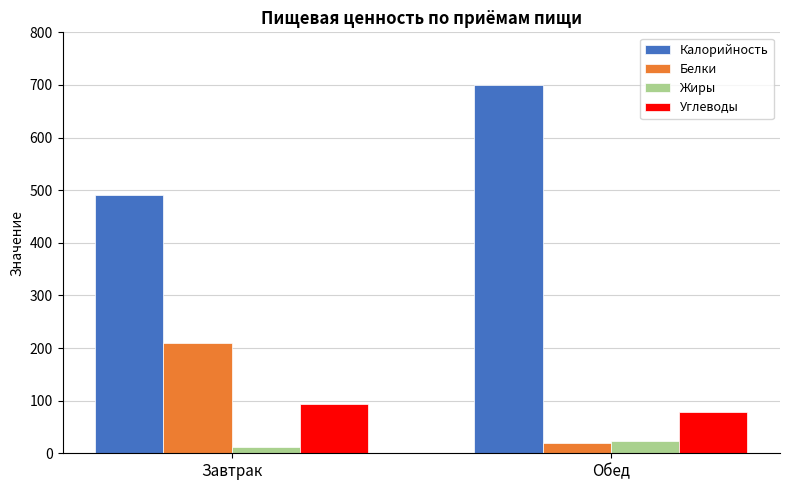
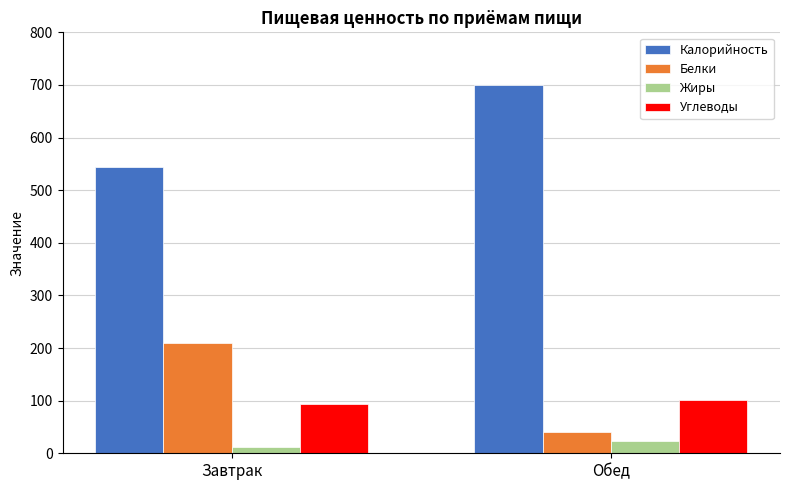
  {
    "Калорийность": {
-     "Завтрак": 490,
+     "Завтрак": 550,
      "Обед": 700
    },
    "Белки": {
      "Завтрак": 210,
-     "Обед": 20
+     "Обед": 40
    },
    "Жиры": {
      "Завтрак": 10,
      "Обед": 20
    },
    "Углеводы": {
      "Завтрак": 90,
-     "Обед": 80
+     "Обед": 100
    }
  }
